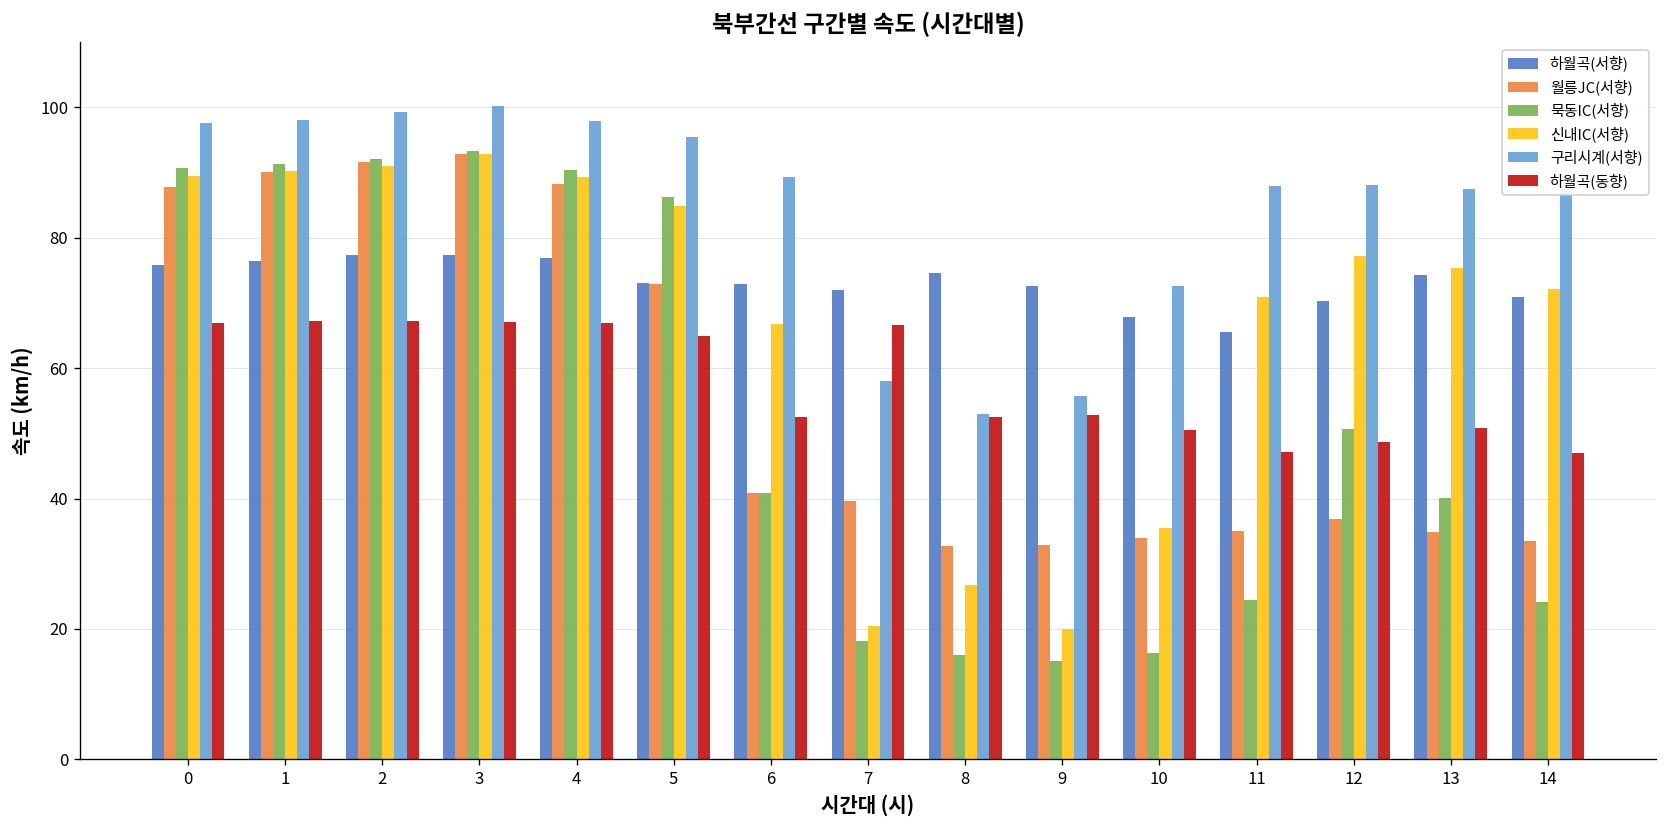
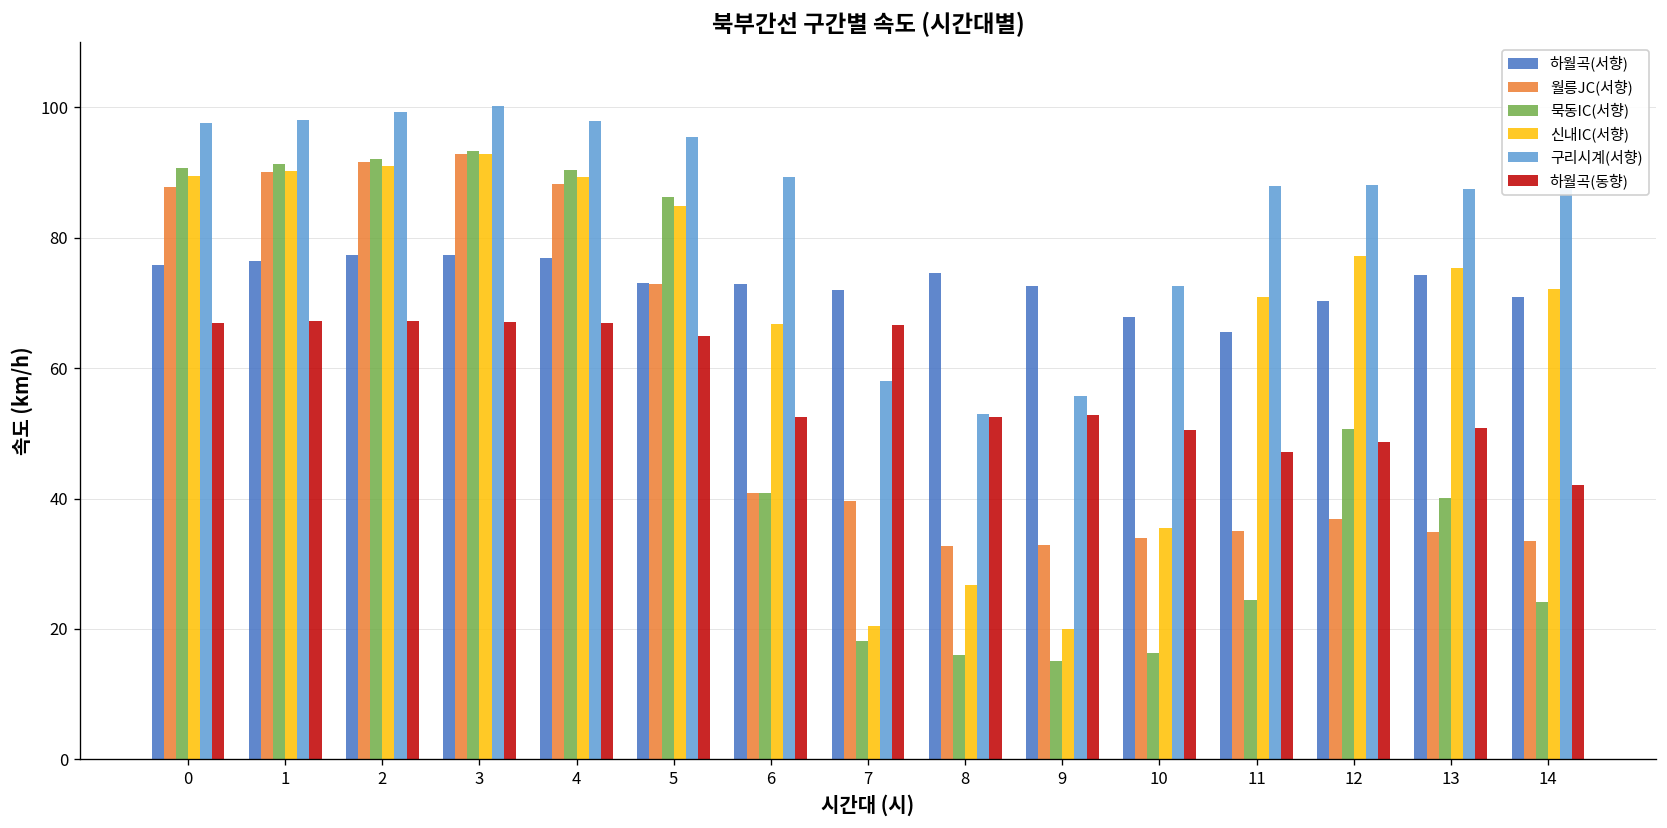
  {
    "월릉JC(서향)": {
      "0": 88,
      "1": 90,
      "2": 92,
      "3": 93,
      "4": 88,
      "5": 73,
      "6": 41,
      "7": 40,
      "8": 33,
      "9": 33,
      "10": 34,
      "11": 35,
      "12": 37,
      "13": 35,
      "14": 34
    },
    "묵동IC(서향)": {
      "0": 91,
      "1": 91,
      "2": 92,
      "3": 93,
      "4": 90,
      "5": 86,
      "6": 41,
      "7": 18,
      "8": 16,
      "9": 15,
      "10": 16,
      "11": 24,
      "12": 51,
      "13": 40,
      "14": 24
    },
    "신내IC(서향)": {
      "0": 89,
      "1": 90,
      "2": 91,
      "3": 93,
      "4": 89,
      "5": 85,
      "6": 67,
      "7": 20,
      "8": 27,
      "9": 20,
      "10": 35,
      "11": 71,
      "12": 77,
      "13": 75,
      "14": 72
    },
    "하월곡(동향)": {
      "0": 67,
      "1": 67,
      "2": 67,
      "3": 67,
      "4": 67,
      "5": 65,
      "6": 52,
      "7": 67,
      "8": 53,
      "9": 53,
      "10": 50,
      "11": 47,
      "12": 49,
      "13": 51,
-     "14": 47
+     "14": 42
    }
  }
